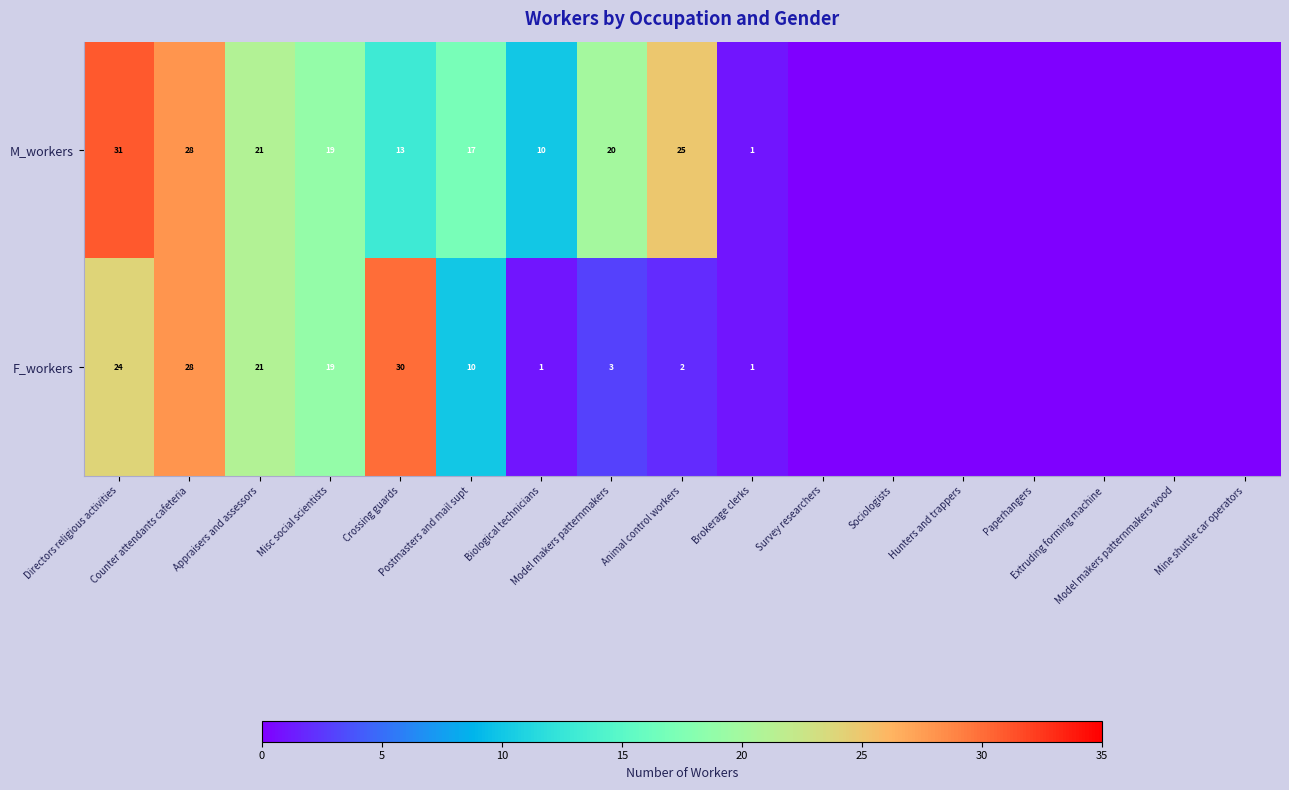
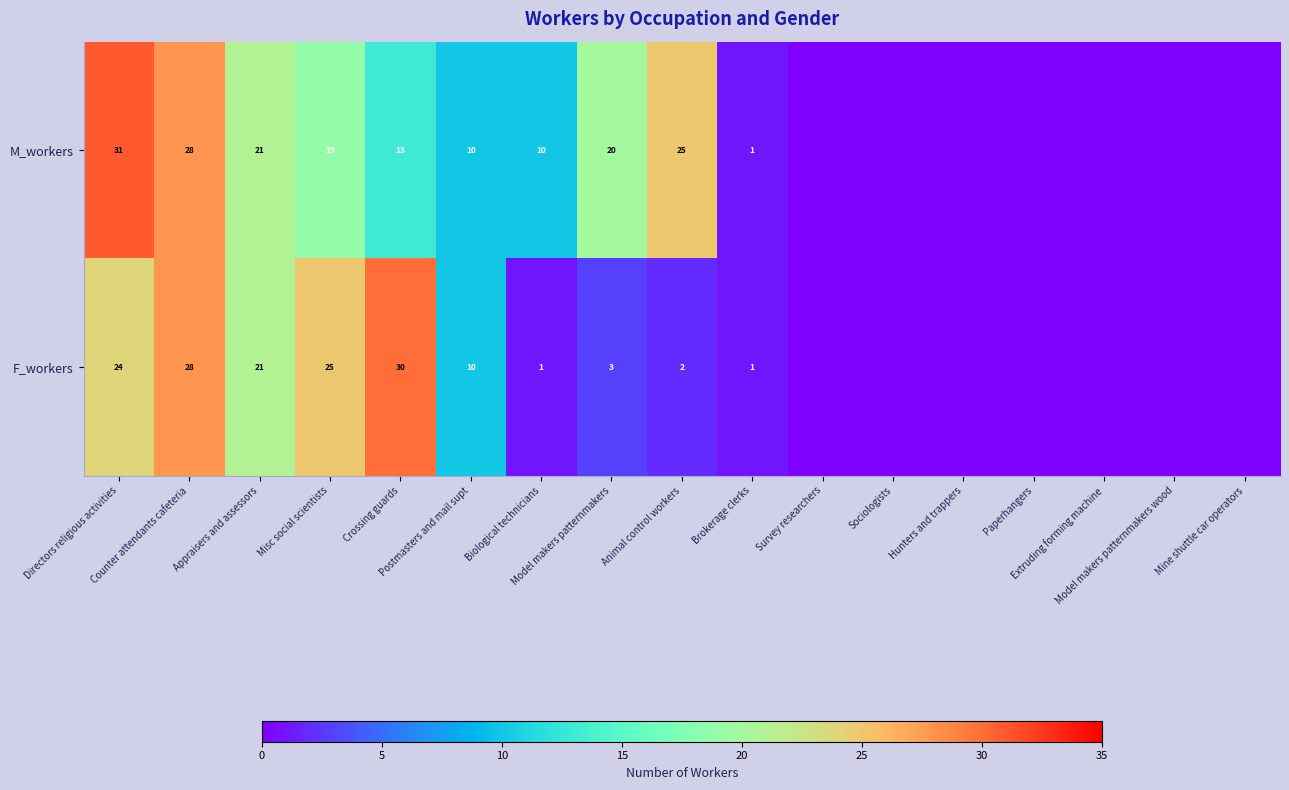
  {
    "M_workers": {
      "Directors religious activities": 31,
      "Counter attendants cafeteria": 28,
      "Appraisers and assessors": 21,
      "Misc social scientists": 19,
      "Crossing guards": 13,
-     "Postmasters and mail supt": 17,
+     "Postmasters and mail supt": 10,
      "Biological technicians": 10,
      "Model makers patternmakers": 20,
      "Animal control workers": 25,
      "Brokerage clerks": 1
    },
    "F_workers": {
      "Directors religious activities": 24,
      "Counter attendants cafeteria": 28,
      "Appraisers and assessors": 21,
-     "Misc social scientists": 19,
+     "Misc social scientists": 25,
      "Crossing guards": 30,
      "Postmasters and mail supt": 10,
      "Biological technicians": 1,
      "Model makers patternmakers": 3,
      "Animal control workers": 2,
      "Brokerage clerks": 1
    }
  }
